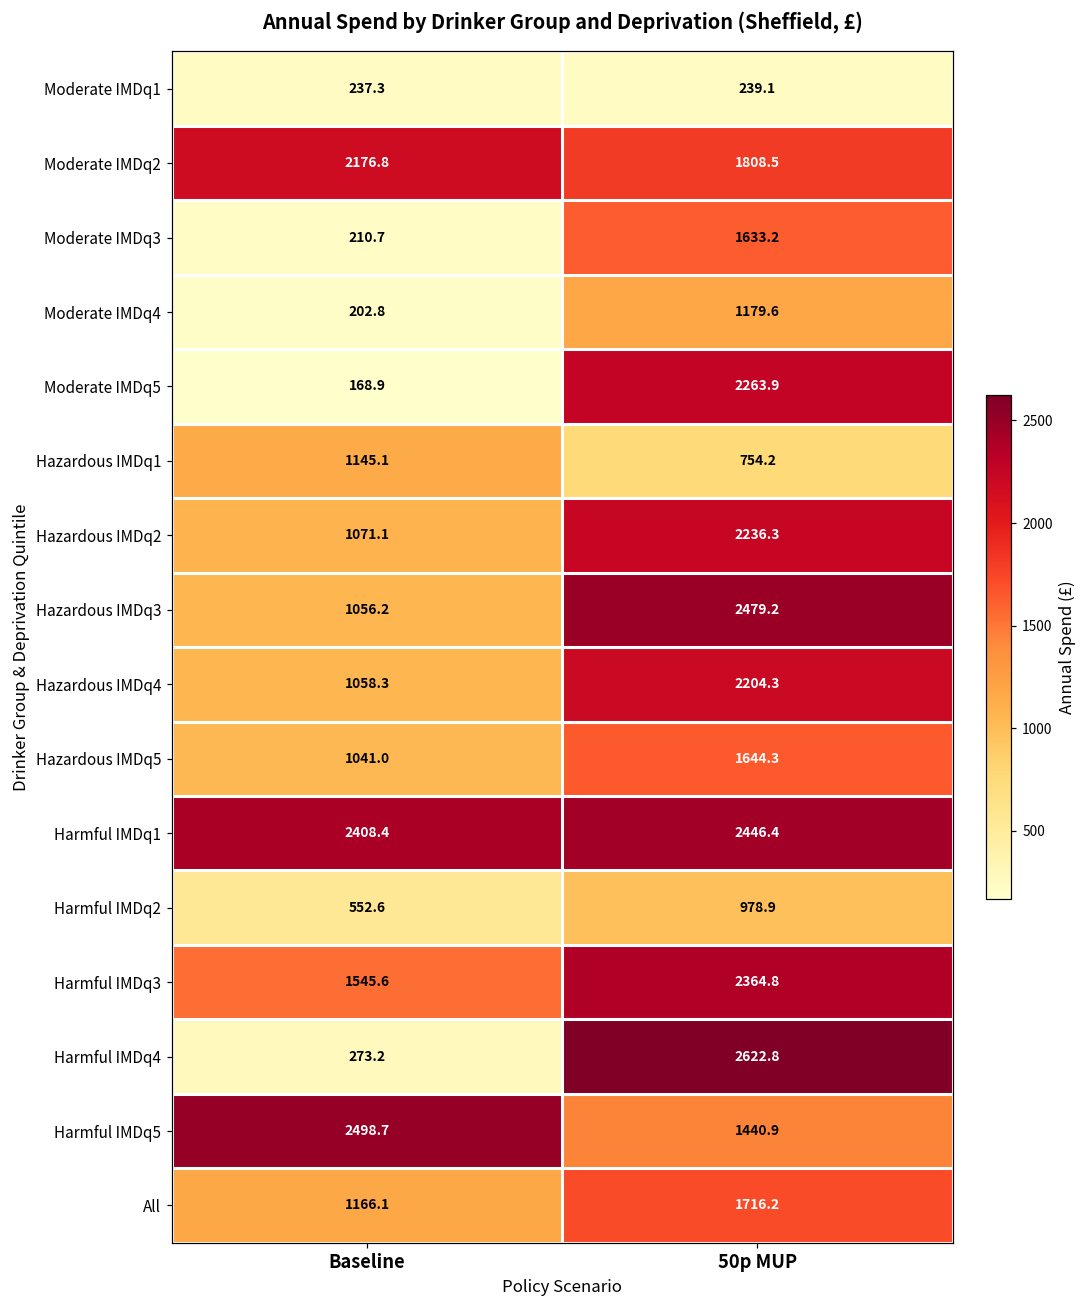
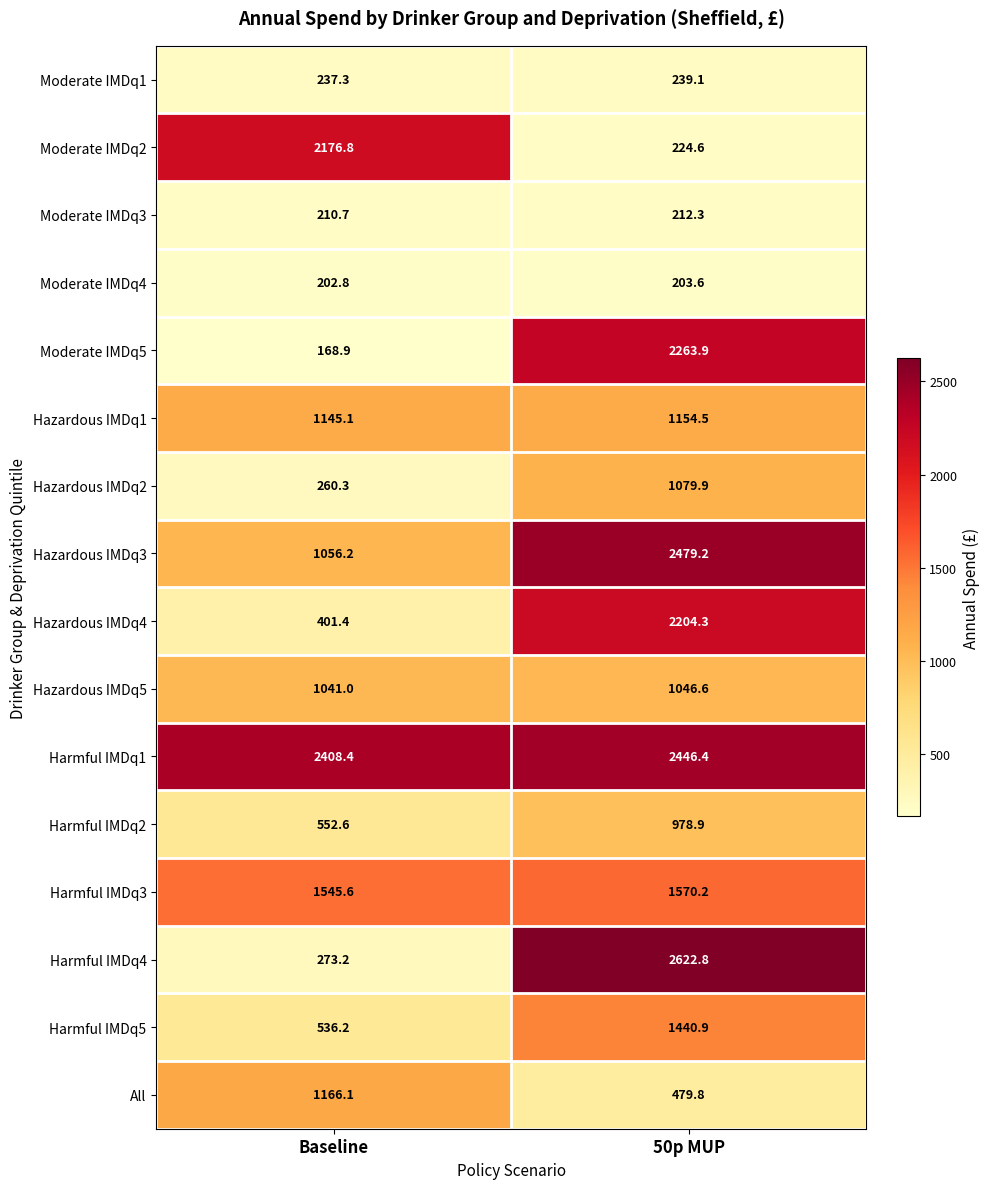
  {
    "Moderate IMDq1": {
      "Baseline": 237.3,
      "50p MUP": 239.1
    },
    "Moderate IMDq2": {
      "Baseline": 2176.8,
-     "50p MUP": 1808.5
+     "50p MUP": 224.6
    },
    "Moderate IMDq3": {
      "Baseline": 210.7,
-     "50p MUP": 1633.2
+     "50p MUP": 212.3
    },
    "Moderate IMDq4": {
      "Baseline": 202.8,
-     "50p MUP": 1179.6
+     "50p MUP": 203.6
    },
    "Moderate IMDq5": {
      "Baseline": 168.9,
      "50p MUP": 2263.9
    },
    "Hazardous IMDq1": {
      "Baseline": 1145.1,
-     "50p MUP": 754.2
+     "50p MUP": 1154.5
    },
    "Hazardous IMDq2": {
-     "Baseline": 1071.1,
-     "50p MUP": 2236.3
+     "Baseline": 260.3,
+     "50p MUP": 1079.9
    },
    "Hazardous IMDq3": {
      "Baseline": 1056.2,
      "50p MUP": 2479.2
    },
    "Hazardous IMDq4": {
-     "Baseline": 1058.3,
+     "Baseline": 401.4,
      "50p MUP": 2204.3
    },
    "Hazardous IMDq5": {
      "Baseline": 1041.0,
-     "50p MUP": 1644.3
+     "50p MUP": 1046.6
    },
    "Harmful IMDq1": {
      "Baseline": 2408.4,
      "50p MUP": 2446.4
    },
    "Harmful IMDq2": {
      "Baseline": 552.6,
      "50p MUP": 978.9
    },
    "Harmful IMDq3": {
      "Baseline": 1545.6,
-     "50p MUP": 2364.8
+     "50p MUP": 1570.2
    },
    "Harmful IMDq4": {
      "Baseline": 273.2,
      "50p MUP": 2622.8
    },
    "Harmful IMDq5": {
-     "Baseline": 2498.7,
+     "Baseline": 536.2,
      "50p MUP": 1440.9
    },
    "All": {
      "Baseline": 1166.1,
-     "50p MUP": 1716.2
+     "50p MUP": 479.8
    }
  }
